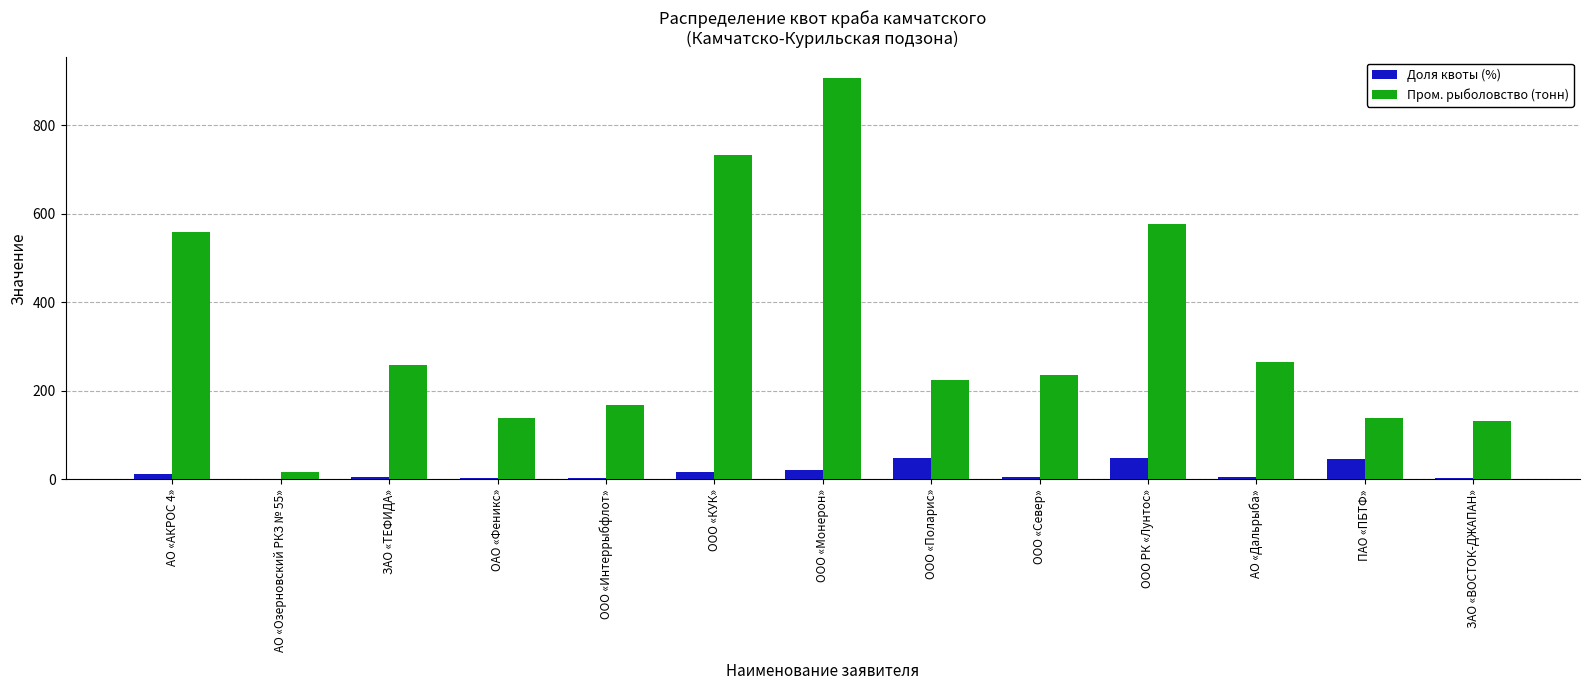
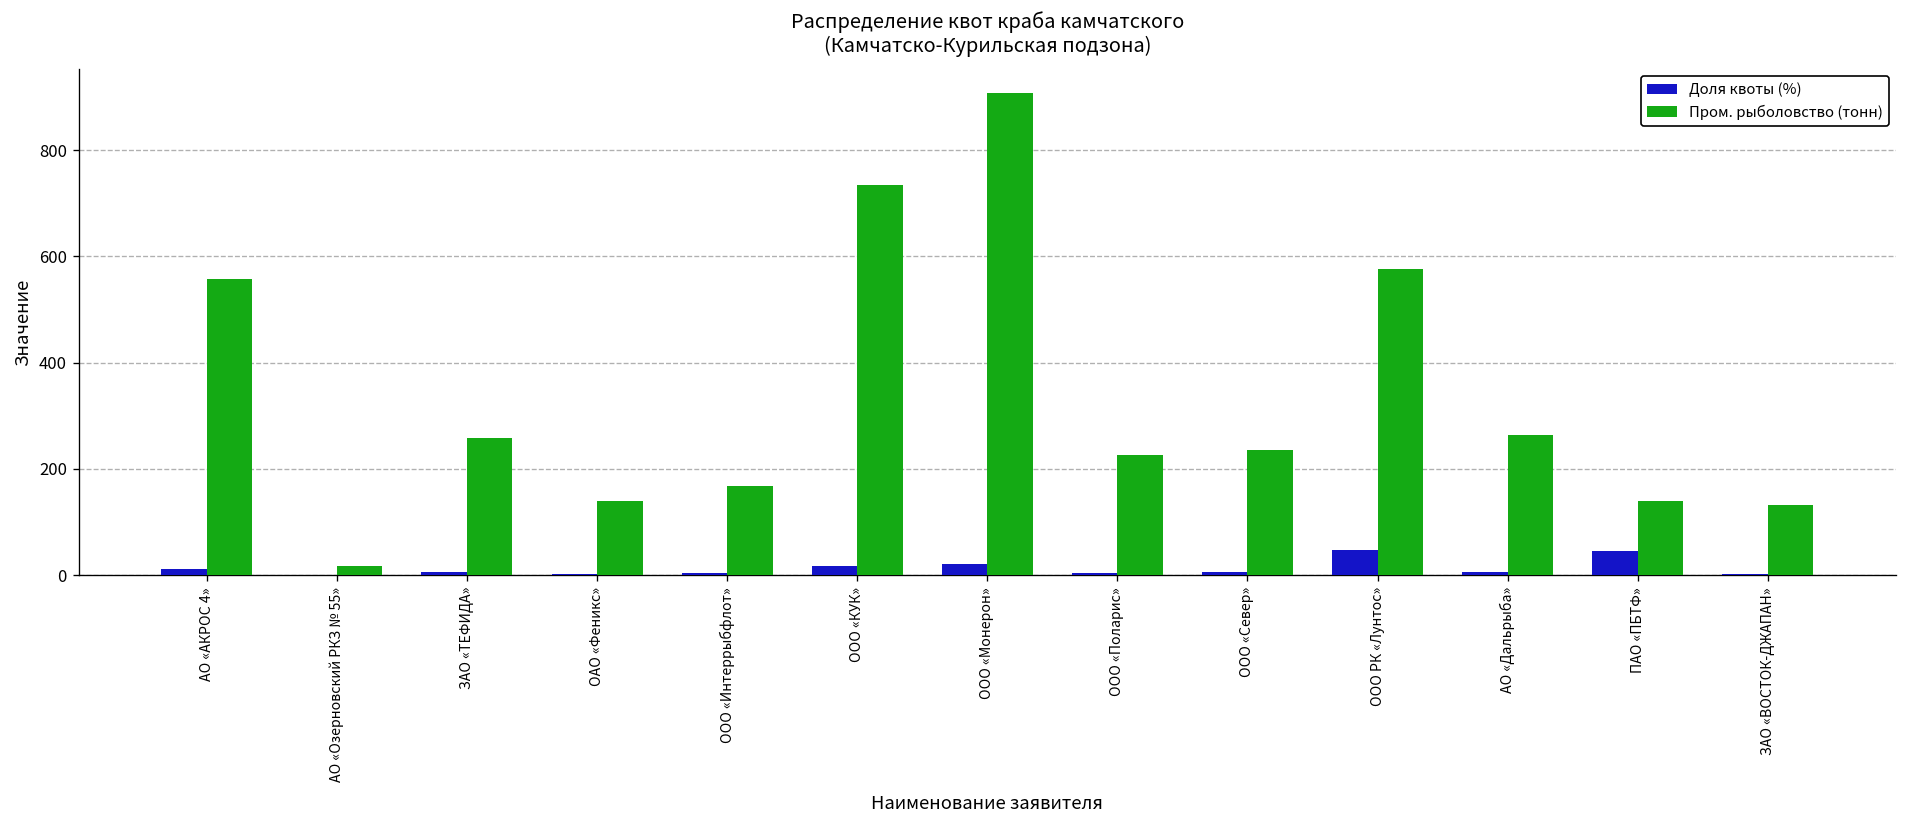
  {
    "Доля квоты (%)": {
      "АО «АКРОС 4»": 10,
      "ЗАО «ТЕФИДА»": 10,
      "ООО «КУК»": 20,
      "ООО «Монерон»": 20,
-     "ООО «Поларис»": 50,
+     "ООО «Поларис»": 10,
      "ООО РК «Лунтос»": 50,
      "АО «Дальрыба»": 10,
      "ПАО «ПБТФ»": 50
    },
    "Пром. рыболовство (тонн)": {
      "АО «АКРОС 4»": 560,
      "АО «Озерновский РКЗ № 55»": 20,
      "ЗАО «ТЕФИДА»": 260,
      "ОАО «Феникс»": 140,
      "ООО «Интеррыбфлот»": 170,
      "ООО «КУК»": 730,
      "ООО «Монерон»": 910,
      "ООО «Поларис»": 230,
      "ООО «Север»": 240,
      "ООО РК «Лунтос»": 580,
      "АО «Дальрыба»": 260,
      "ПАО «ПБТФ»": 140,
      "ЗАО «ВОСТОК-ДЖАПАН»": 130
    }
  }
